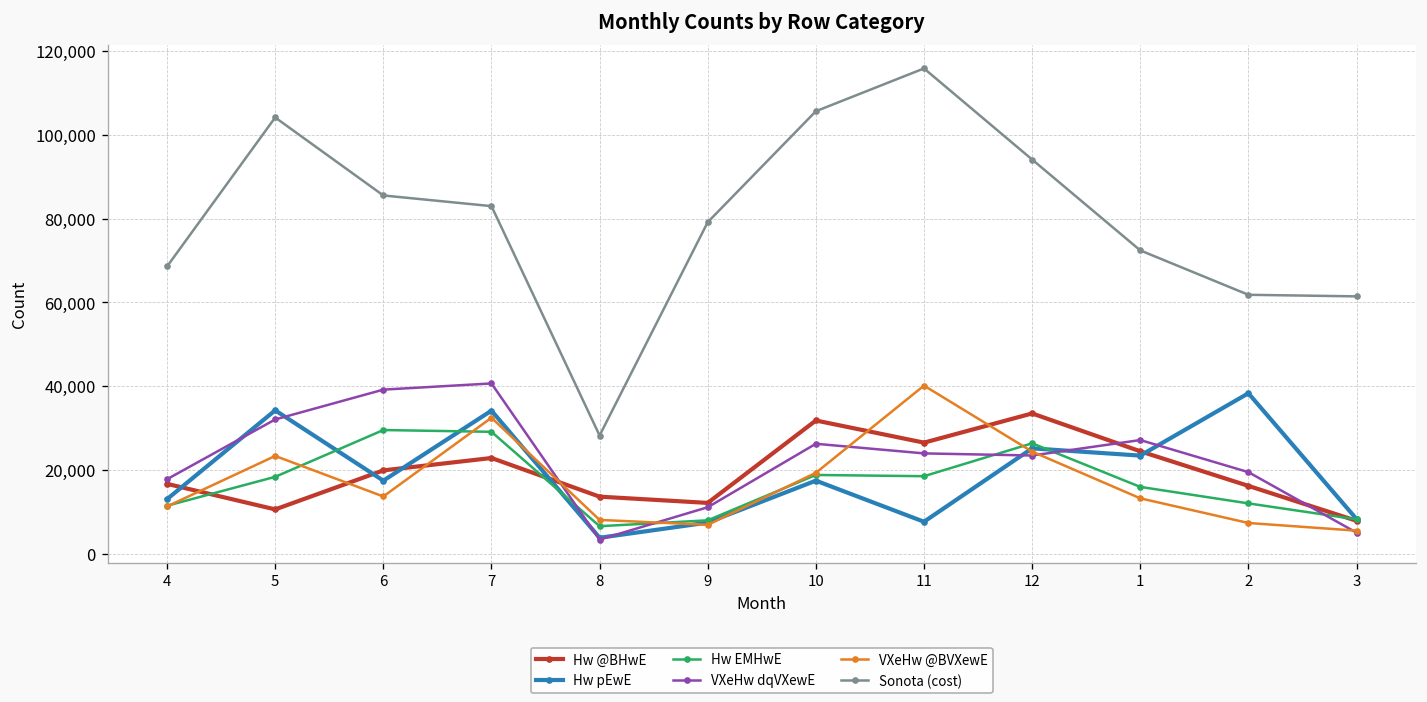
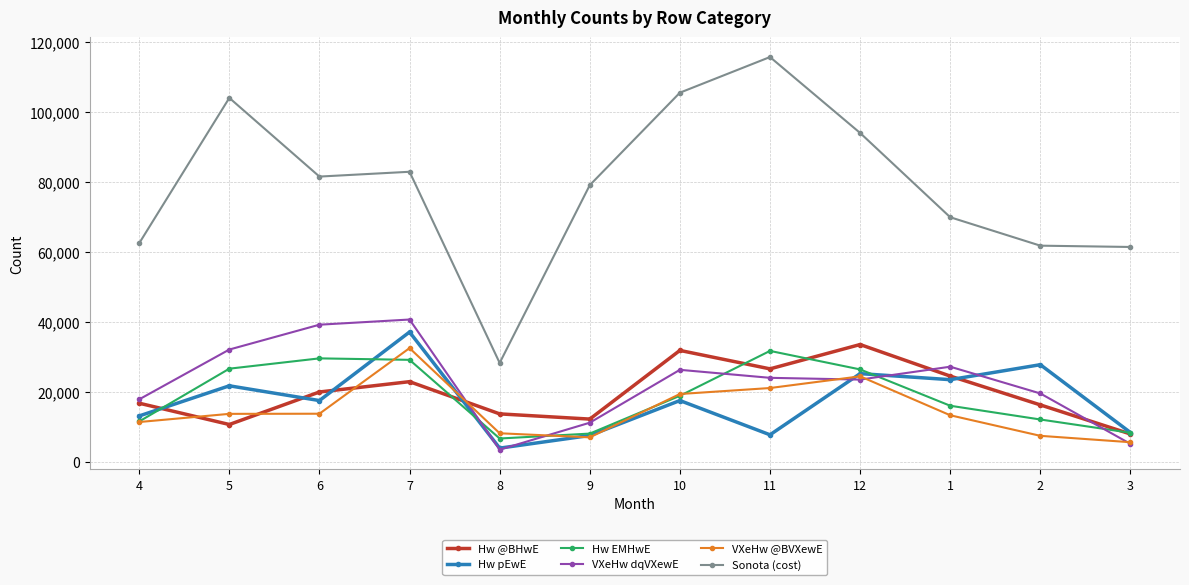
  {
    "Hw @BHwE": {
      "4": "17,000",
      "5": "11,000",
      "6": "20,000",
      "7": "23,000",
      "8": "14,000",
      "9": "12,000",
      "10": "32,000",
      "11": "27,000",
      "12": "34,000",
      "1": "25,000",
      "2": "16,000"
    },
    "Hw pEwE": {
      "4": "13,000",
-     "5": "34,000",
+     "5": "22,000",
      "6": "18,000",
-     "7": "34,000",
+     "7": "37,000",
      "10": "18,000",
      "11": "8,000",
      "12": "25,000",
      "1": "23,000",
-     "2": "38,000"
+     "2": "28,000"
    },
    "Hw EMHwE": {
-     "5": "18,000",
+     "5": "27,000",
      "6": "30,000",
      "7": "29,000",
      "8": "7,000",
-     "11": "19,000",
+     "11": "32,000",
      "12": "26,000",
      "1": "16,000",
      "2": "12,000"
    },
    "VXeHw dqVXewE": {
      "4": "18,000",
      "5": "32,000",
      "6": "39,000",
      "7": "41,000",
      "9": "11,000",
      "10": "26,000",
      "11": "24,000",
      "12": "24,000",
      "1": "27,000",
      "2": "20,000"
    },
    "VXeHw @BVXewE": {
-     "5": "23,000",
+     "5": "14,000",
      "6": "14,000",
      "7": "33,000",
      "8": "8,000",
-     "11": "40,000",
+     "11": "21,000",
      "12": "24,000",
      "1": "13,000",
      "2": "7,000"
    },
    "Sonota (cost)": {
-     "4": "69,000",
+     "4": "63,000",
      "5": "104,000",
-     "6": "86,000",
+     "6": "82,000",
      "7": "83,000",
      "8": "28,000",
      "9": "79,000",
      "10": "106,000",
      "11": "116,000",
      "12": "94,000",
-     "1": "72,000",
+     "1": "70,000",
      "2": "62,000",
      "3": "61,000"
    }
  }
